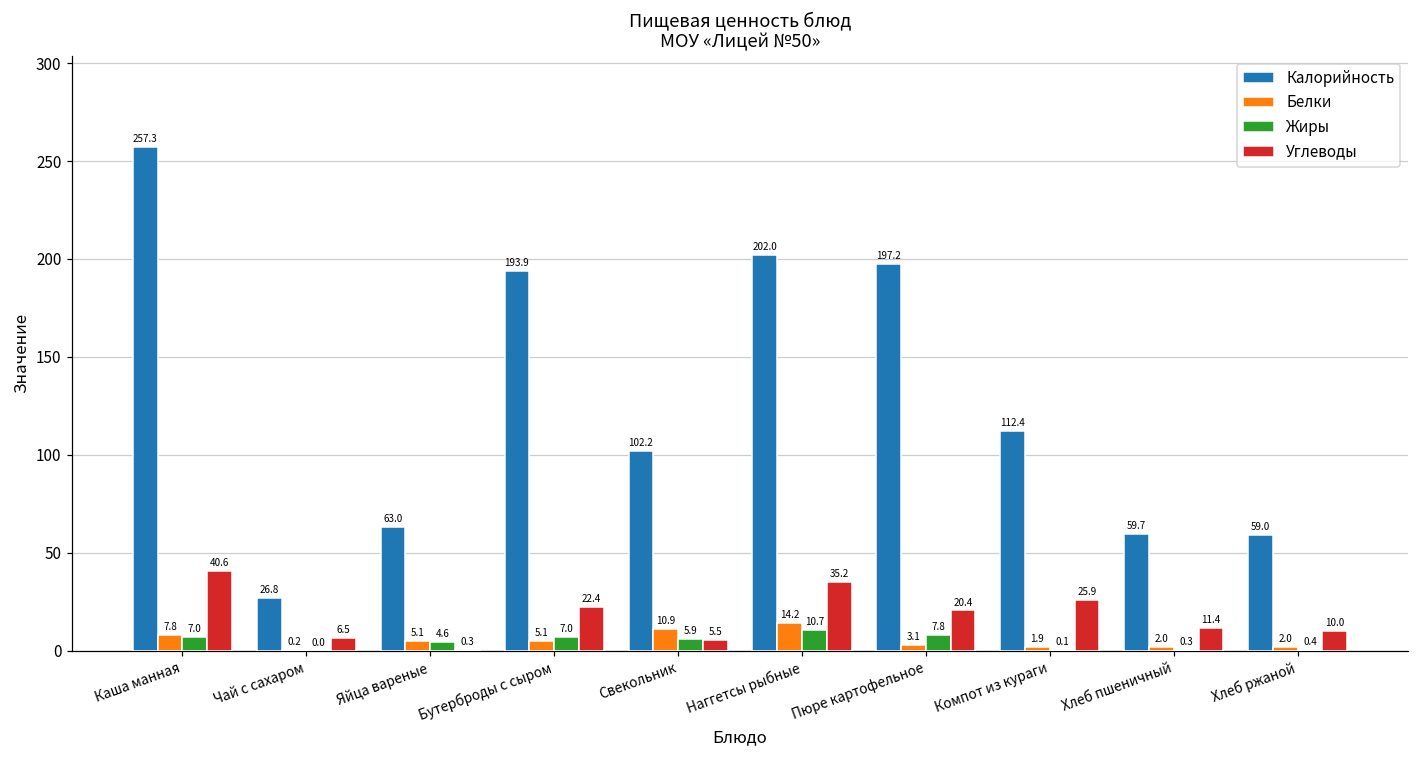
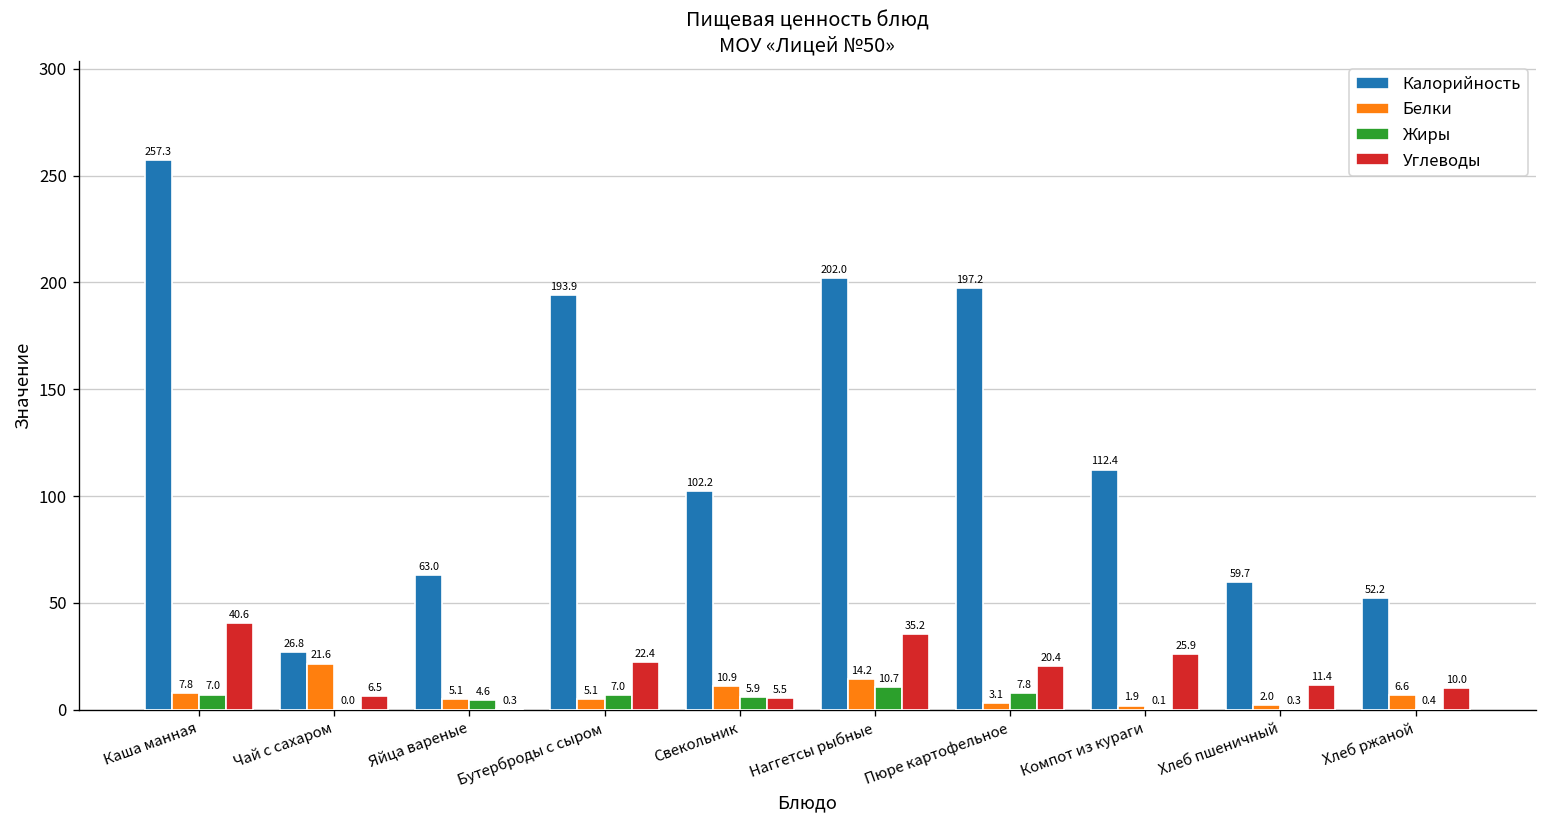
  {
    "Калорийность": {
      "Каша манная": 257.3,
      "Чай с сахаром": 26.8,
      "Яйца вареные": 63.0,
      "Бутерброды с сыром": 193.9,
      "Свекольник": 102.2,
      "Наггетсы рыбные": 202.0,
      "Пюре картофельное": 197.2,
      "Компот из кураги": 112.4,
      "Хлеб пшеничный": 59.7,
-     "Хлеб ржаной": 59.0
+     "Хлеб ржаной": 52.2
    },
    "Белки": {
      "Каша манная": 7.8,
-     "Чай с сахаром": 0.2,
+     "Чай с сахаром": 21.6,
      "Яйца вареные": 5.1,
      "Бутерброды с сыром": 5.1,
      "Свекольник": 10.9,
      "Наггетсы рыбные": 14.2,
      "Пюре картофельное": 3.1,
      "Компот из кураги": 1.9,
      "Хлеб пшеничный": 2.0,
-     "Хлеб ржаной": 2.0
+     "Хлеб ржаной": 6.6
    },
    "Жиры": {
      "Каша манная": 7.0,
      "Чай с сахаром": 0.0,
      "Яйца вареные": 4.6,
      "Бутерброды с сыром": 7.0,
      "Свекольник": 5.9,
      "Наггетсы рыбные": 10.7,
      "Пюре картофельное": 7.8,
      "Компот из кураги": 0.1,
      "Хлеб пшеничный": 0.3,
      "Хлеб ржаной": 0.4
    },
    "Углеводы": {
      "Каша манная": 40.6,
      "Чай с сахаром": 6.5,
      "Яйца вареные": 0.3,
      "Бутерброды с сыром": 22.4,
      "Свекольник": 5.5,
      "Наггетсы рыбные": 35.2,
      "Пюре картофельное": 20.4,
      "Компот из кураги": 25.9,
      "Хлеб пшеничный": 11.4,
      "Хлеб ржаной": 10.0
    }
  }
